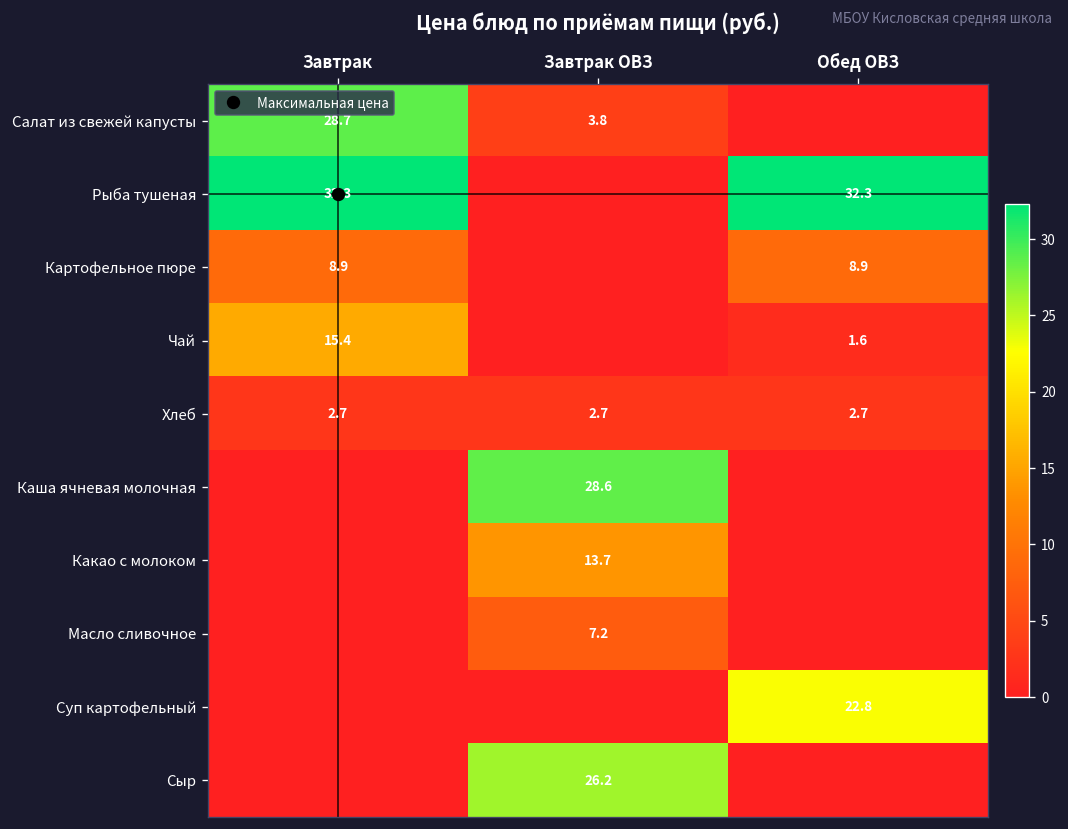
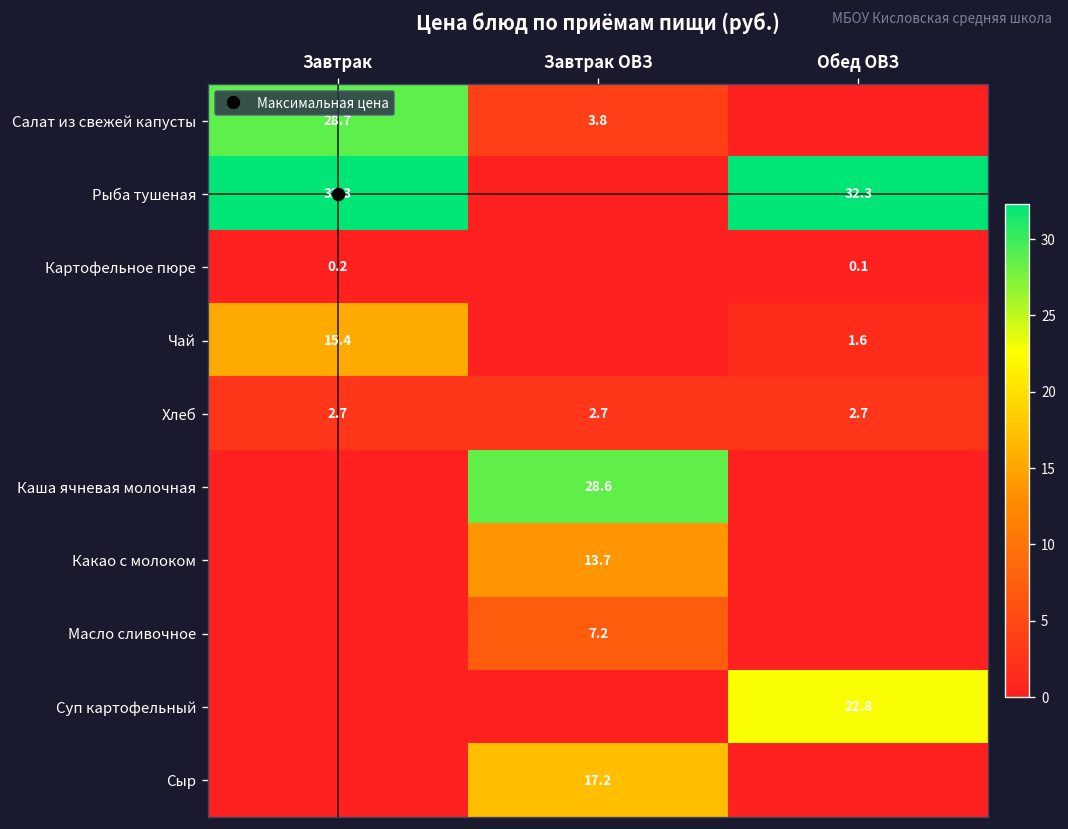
  {
    "Салат из свежей капусты": {
      "Завтрак ОВЗ": 3.8
    },
    "Рыба тушеная": {
      "Обед ОВЗ": 32.3
    },
    "Картофельное пюре": {
-     "Завтрак": 8.9,
-     "Обед ОВЗ": 8.9
+     "Завтрак": 0.2,
+     "Обед ОВЗ": 0.1
    },
    "Чай": {
      "Завтрак": 15.4,
      "Обед ОВЗ": 1.6
    },
    "Хлеб": {
      "Завтрак": 2.7,
      "Завтрак ОВЗ": 2.7,
      "Обед ОВЗ": 2.7
    },
    "Каша ячневая молочная": {
      "Завтрак ОВЗ": 28.6
    },
    "Какао с молоком": {
      "Завтрак ОВЗ": 13.7
    },
    "Масло сливочное": {
      "Завтрак ОВЗ": 7.2
    },
    "Суп картофельный": {
      "Обед ОВЗ": 22.8
    },
    "Сыр": {
-     "Завтрак ОВЗ": 26.2
+     "Завтрак ОВЗ": 17.2
    }
  }
